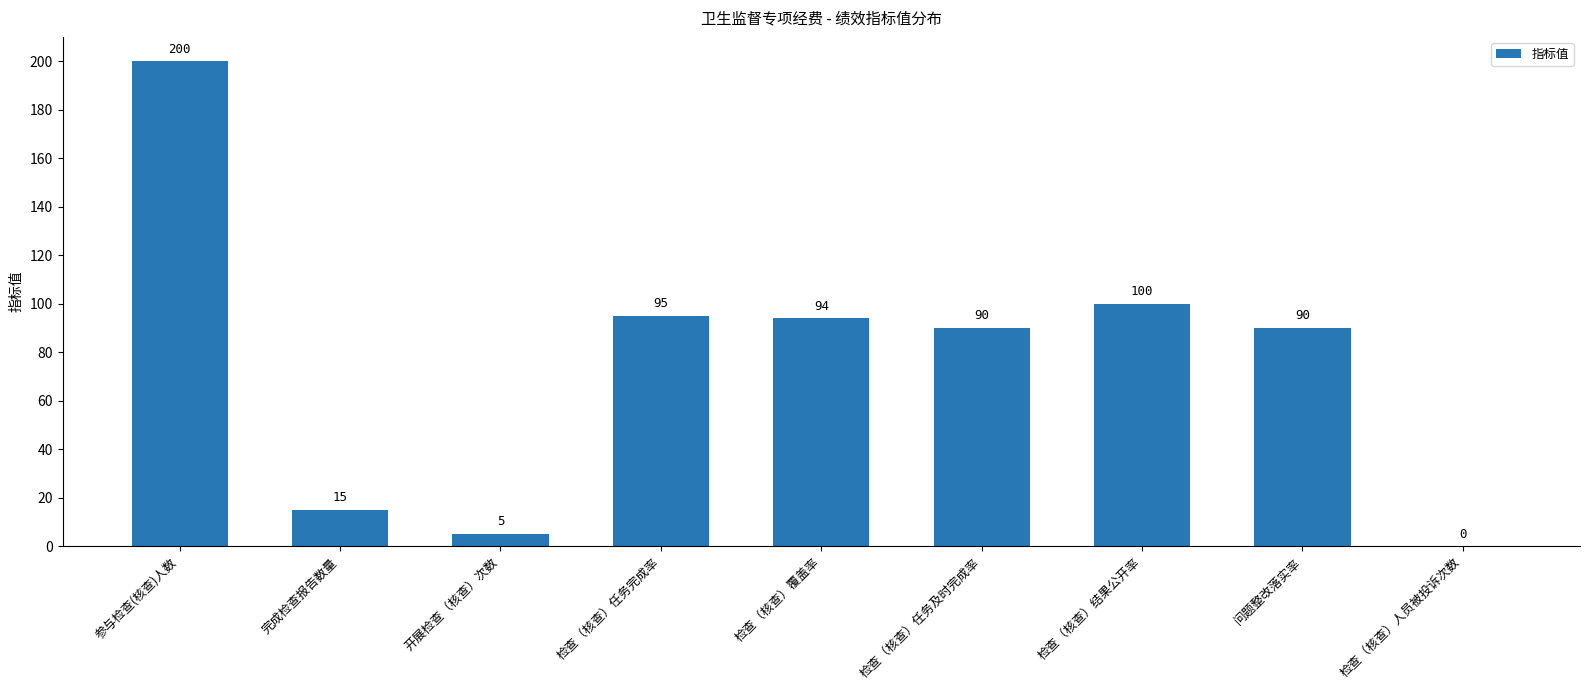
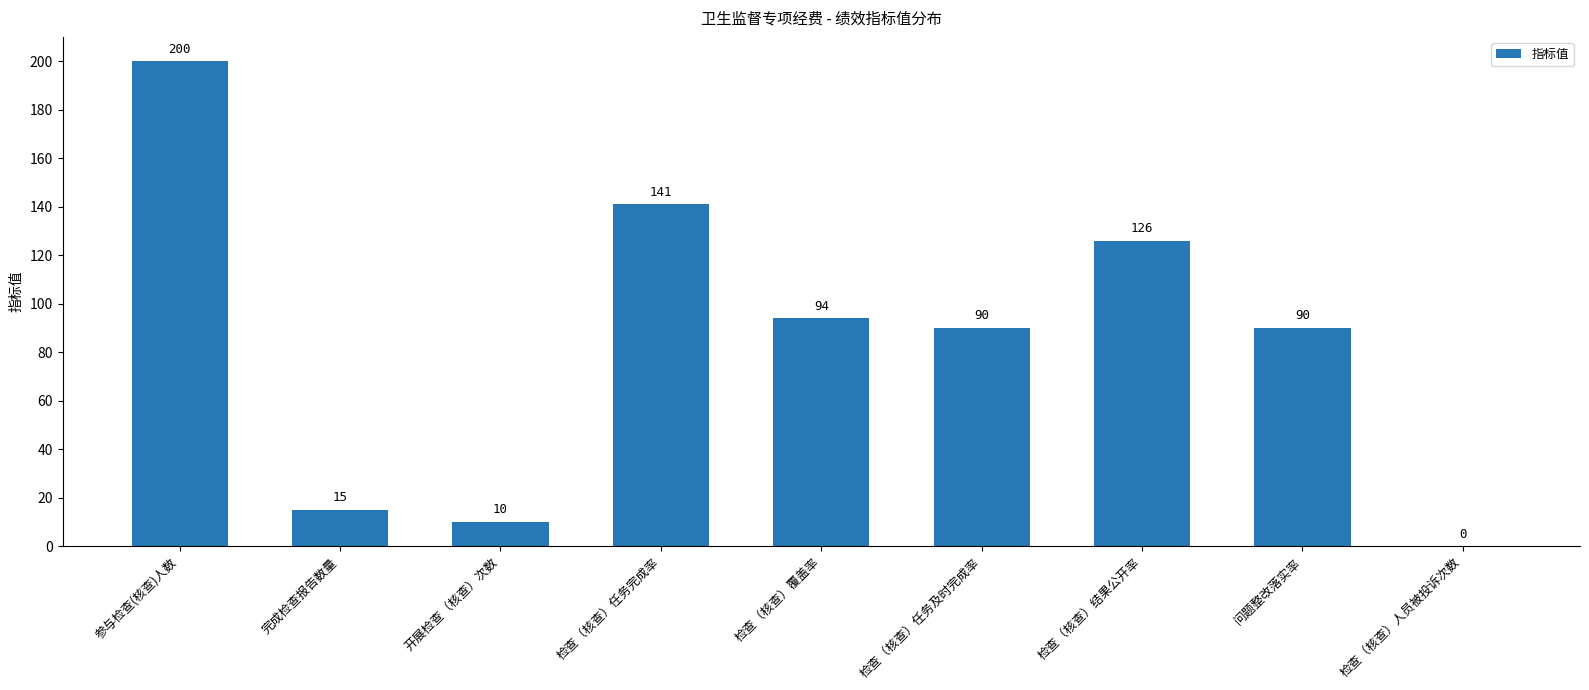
  {
    "参与检查(核查)人数": 200,
    "完成检查报告数量": 15,
-   "开展检查（核查）次数": 5,
-   "检查（核查）任务完成率": 95,
+   "开展检查（核查）次数": 10,
+   "检查（核查）任务完成率": 141,
    "检查（核查）覆盖率": 94,
    "检查（核查）任务及时完成率": 90,
-   "检查（核查）结果公开率": 100,
+   "检查（核查）结果公开率": 126,
    "问题整改落实率": 90,
    "检查（核查）人员被投诉次数": 0
  }
